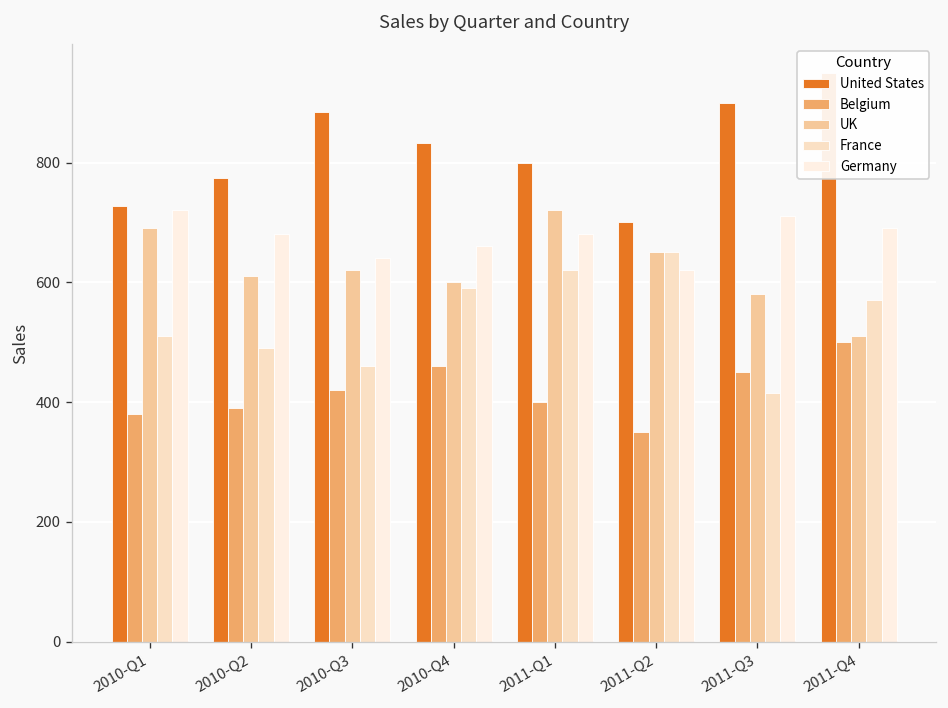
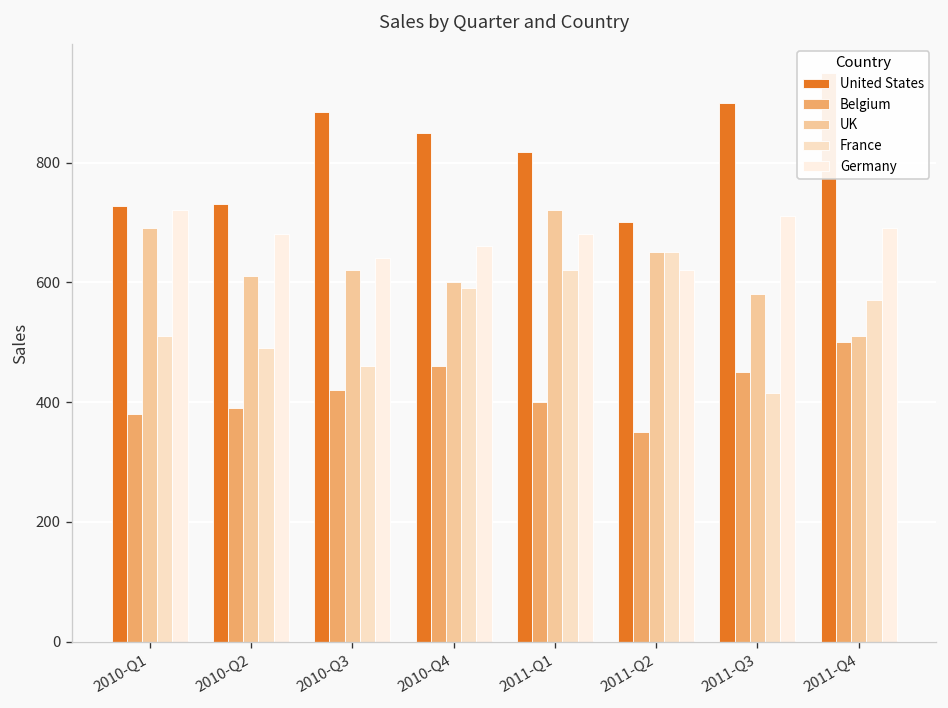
  {
    "United States": {
      "2010-Q1": 730,
-     "2010-Q2": 770,
+     "2010-Q2": 730,
      "2010-Q3": 880,
-     "2010-Q4": 830,
-     "2011-Q1": 800,
+     "2010-Q4": 850,
+     "2011-Q1": 820,
      "2011-Q2": 700,
      "2011-Q3": 900
    }
  }
